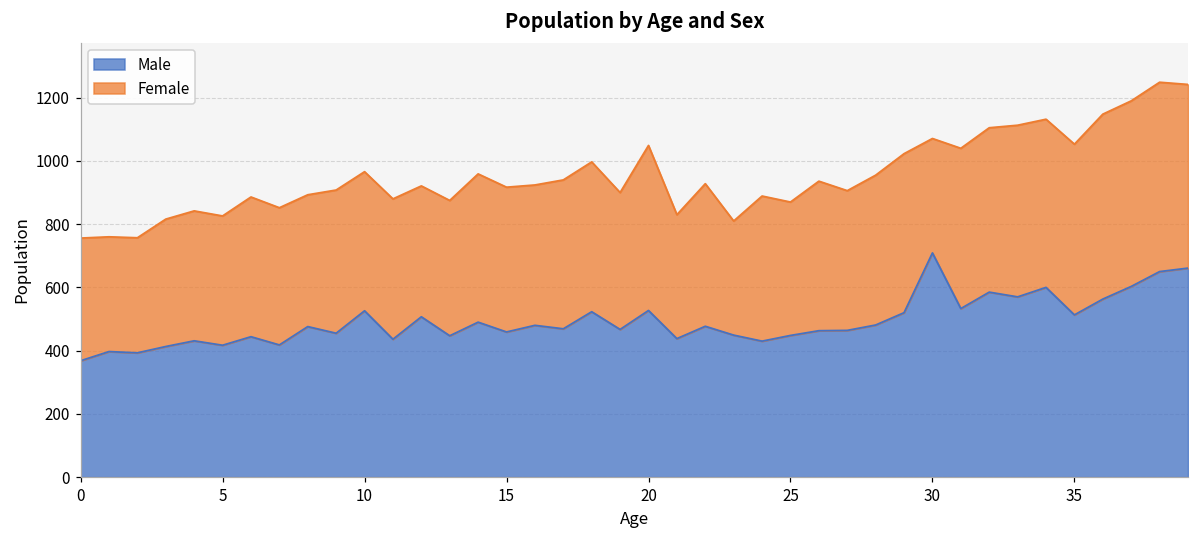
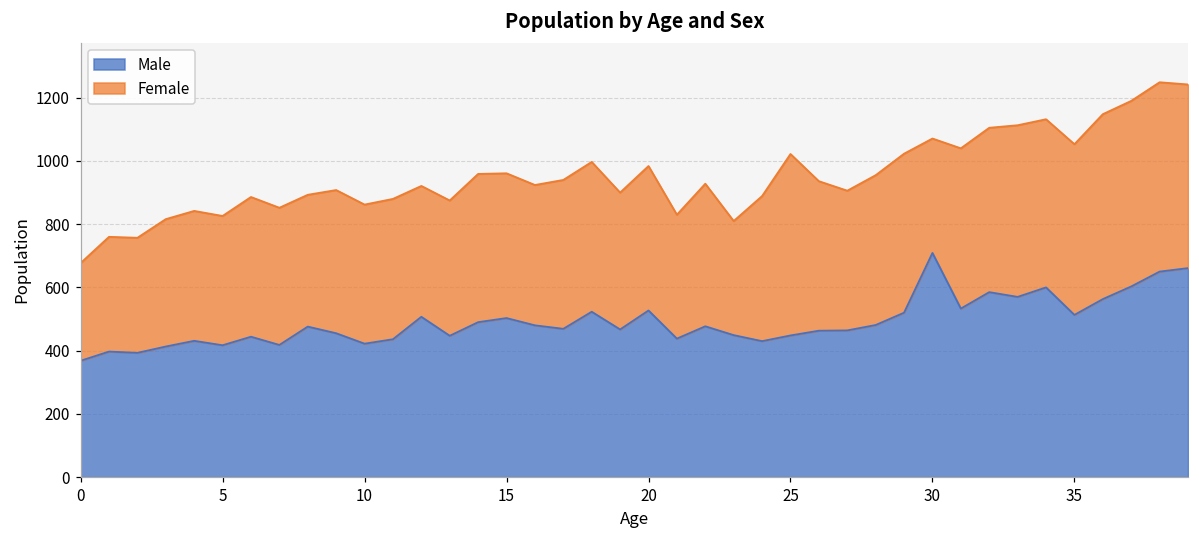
  {
    "Male": {
      "0": 370,
      "5": 420,
-     "10": 530,
-     "15": 460,
+     "10": 420,
+     "15": 500,
      "20": 530,
      "25": 450,
      "30": 710,
      "35": 510
    },
    "Female": {
-     "0": 390,
+     "0": 310,
      "5": 410,
      "10": 440,
      "15": 460,
-     "20": 520,
-     "25": 420,
+     "20": 460,
+     "25": 570,
      "30": 360,
      "35": 540
    }
  }
